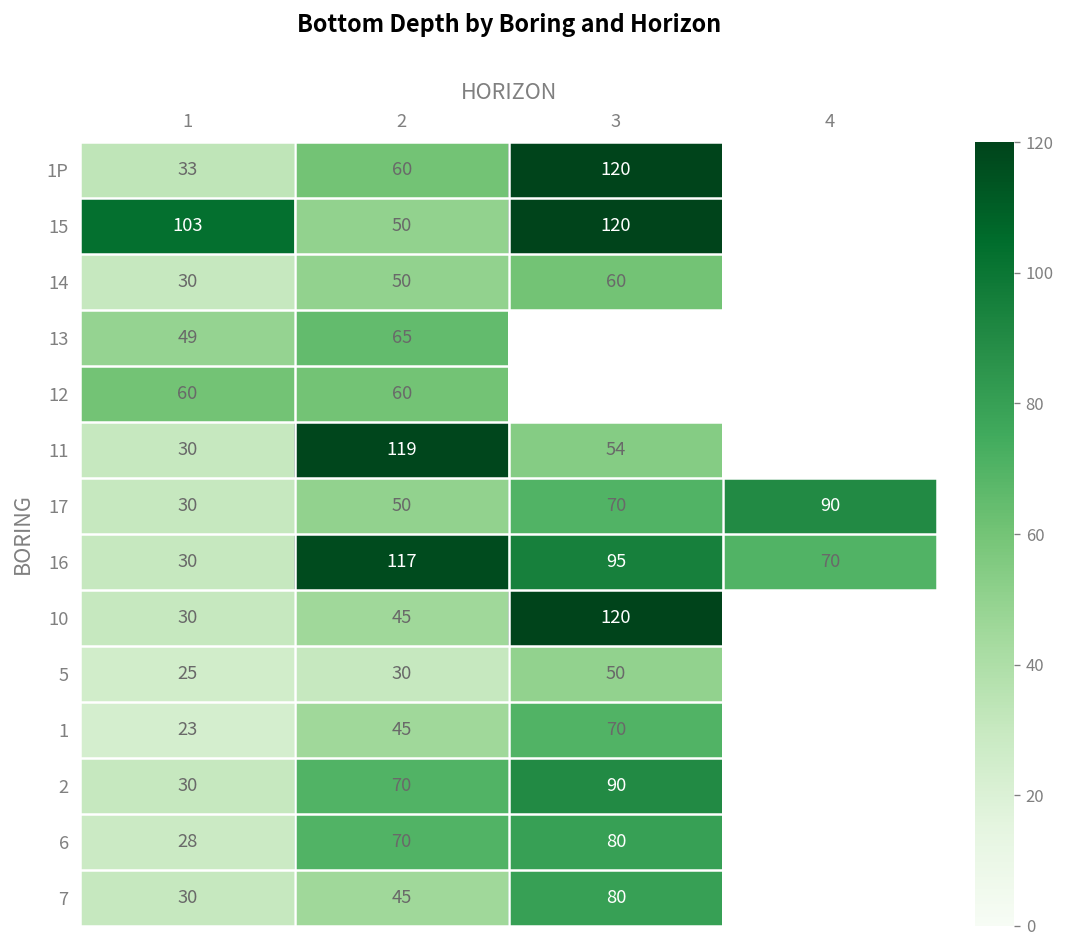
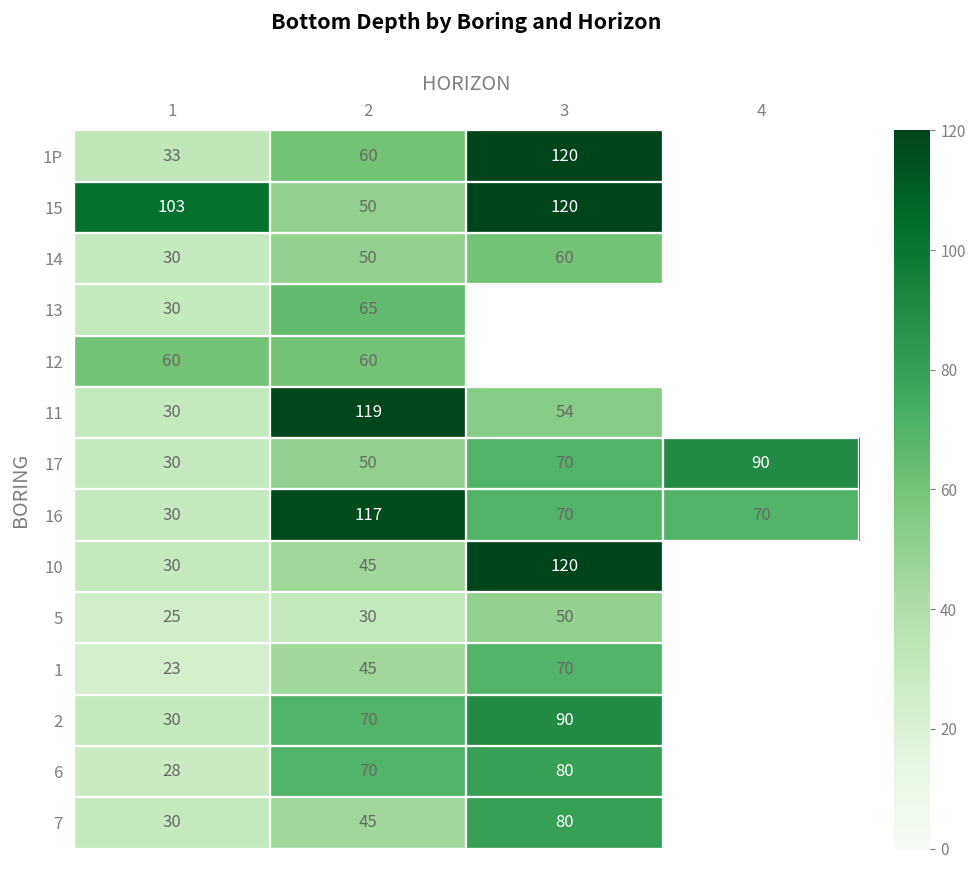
  {
    "1P": {
      "1": 33,
      "2": 60,
      "3": 120
    },
    "15": {
      "1": 103,
      "2": 50,
      "3": 120
    },
    "14": {
      "1": 30,
      "2": 50,
      "3": 60
    },
    "13": {
-     "1": 49,
+     "1": 30,
      "2": 65
    },
    "12": {
      "1": 60,
      "2": 60
    },
    "11": {
      "1": 30,
      "2": 119,
      "3": 54
    },
    "17": {
      "1": 30,
      "2": 50,
      "3": 70,
      "4": 90
    },
    "16": {
      "1": 30,
      "2": 117,
-     "3": 95,
+     "3": 70,
      "4": 70
    },
    "10": {
      "1": 30,
      "2": 45,
      "3": 120
    },
    "5": {
      "1": 25,
      "2": 30,
      "3": 50
    },
    "1": {
      "1": 23,
      "2": 45,
      "3": 70
    },
    "2": {
      "1": 30,
      "2": 70,
      "3": 90
    },
    "6": {
      "1": 28,
      "2": 70,
      "3": 80
    },
    "7": {
      "1": 30,
      "2": 45,
      "3": 80
    }
  }
